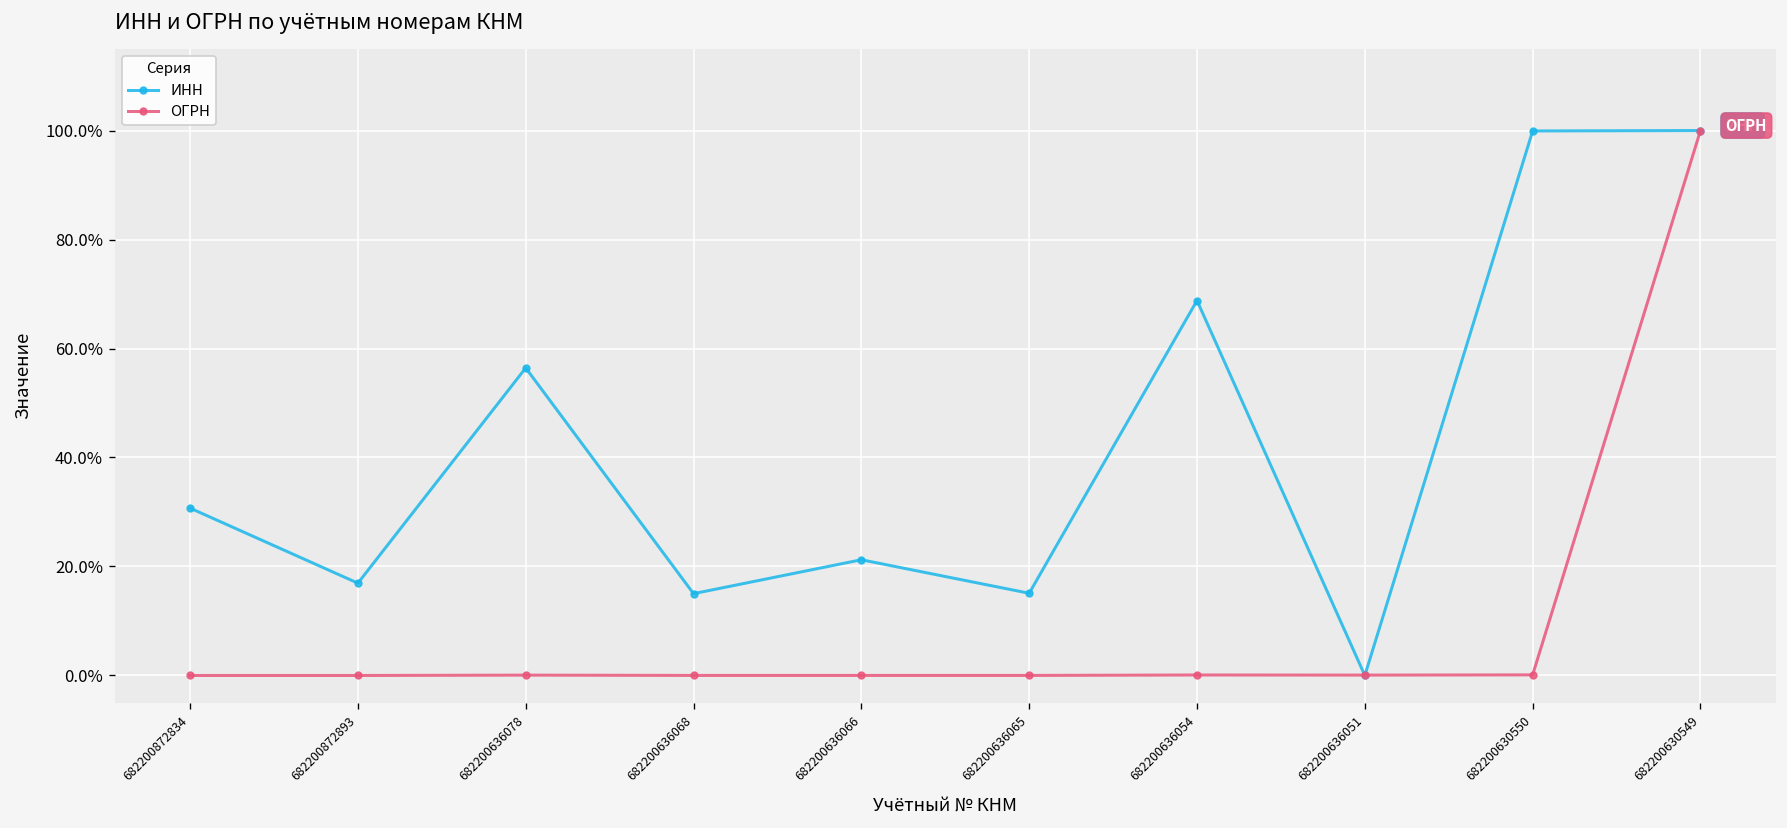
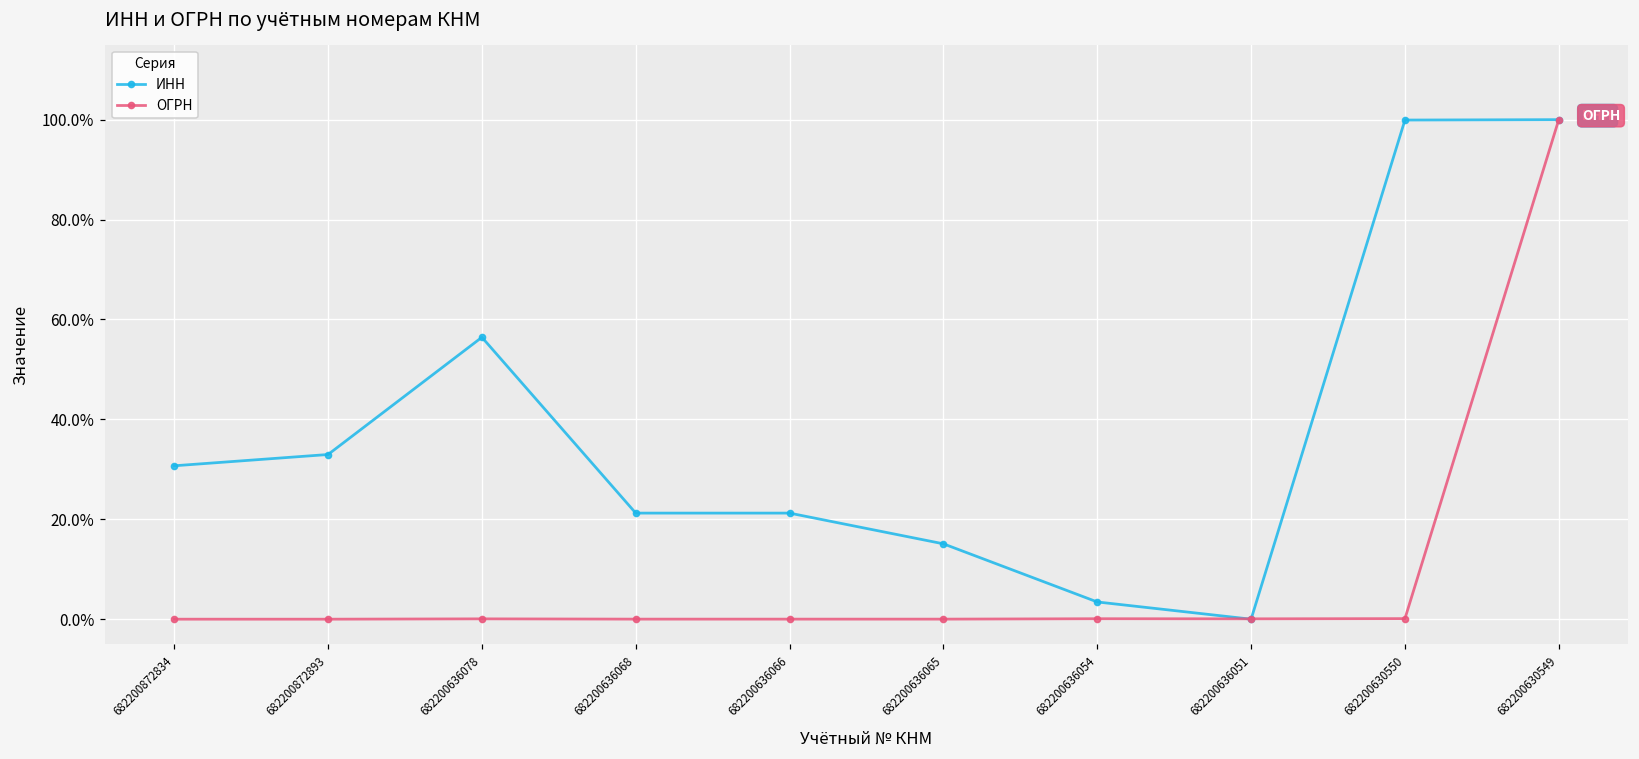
  {
    "ИНН": {
      "682200872834": "31%",
-     "682200872893": "17%",
+     "682200872893": "33%",
      "682200636078": "56%",
-     "682200636068": "15%",
+     "682200636068": "21%",
      "682200636066": "21%",
      "682200636065": "15%",
-     "682200636054": "69%",
+     "682200636054": "3%",
      "682200630550": "100%"
    },
    "ОГРН": {
      "682200872834": "0%",
      "682200872893": "0%",
      "682200636078": "0%",
      "682200636068": "0%",
      "682200636066": "0%",
      "682200636065": "0%",
      "682200636054": "0%",
      "682200630550": "0%"
    }
  }
